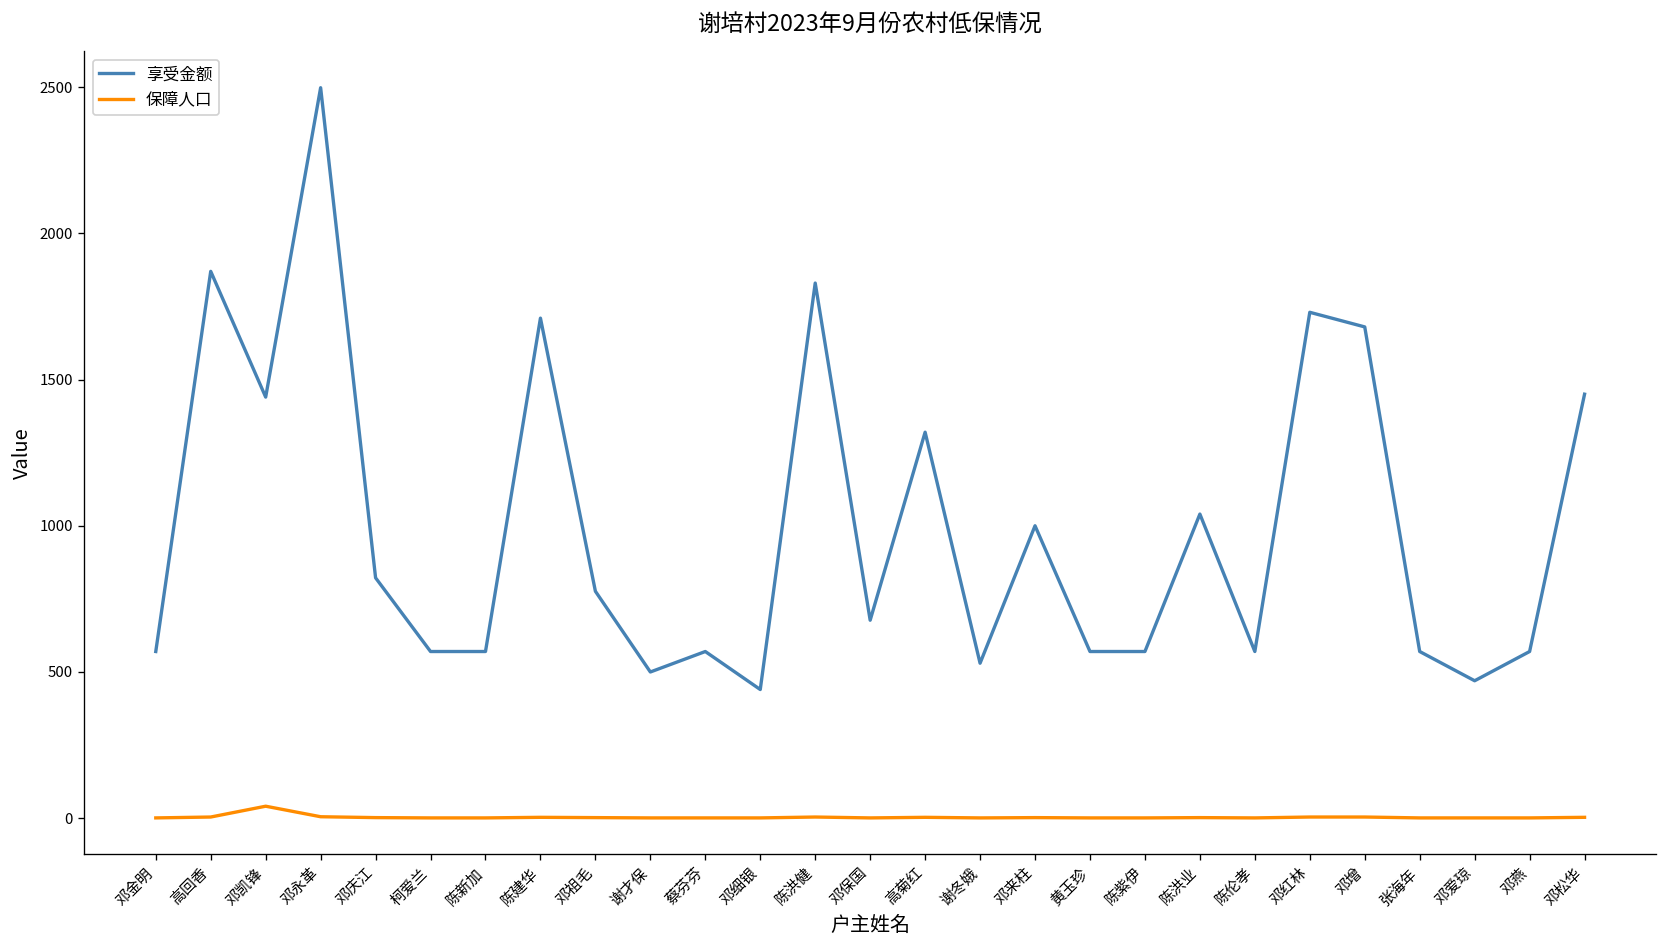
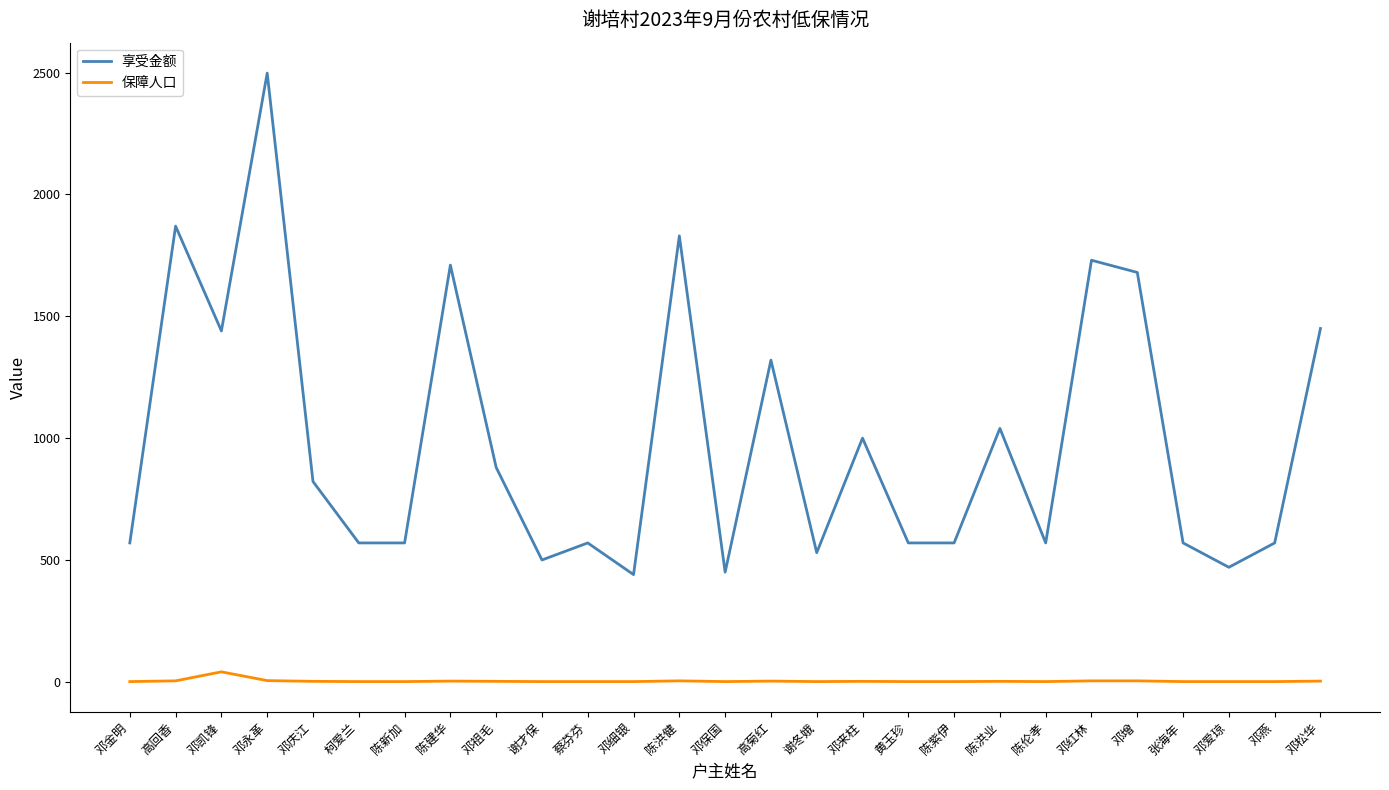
  {
    "享受金额": {
      "邓金明": 570,
      "高回香": 1870,
      "邓凯锋": 1440,
      "邓永革": 2500,
      "邓庆江": 820,
      "柯爱兰": 570,
      "陈新加": 570,
      "陈建华": 1710,
-     "邓祖毛": 780,
+     "邓祖毛": 880,
      "谢才保": 500,
      "蔡芬芬": 570,
      "邓细银": 440,
      "陈洪健": 1830,
-     "邓保国": 680,
+     "邓保国": 450,
      "高菊红": 1320,
      "谢冬娥": 530,
      "邓来柱": 1000,
      "黄玉珍": 570,
      "陈紫伊": 570,
      "陈洪业": 1040,
      "陈伦孝": 570,
      "邓红林": 1730,
      "邓增": 1680,
      "张海年": 570,
      "邓爱琼": 470,
      "邓燕": 570,
      "邓松华": 1450
    },
    "保障人口": {
      "邓金明": 0,
      "高回香": 0,
      "邓凯锋": 40,
      "邓永革": 10,
      "邓庆江": 0,
      "柯爱兰": 0,
      "陈新加": 0,
      "陈建华": 0,
      "邓祖毛": 0,
      "谢才保": 0,
      "蔡芬芬": 0,
      "邓细银": 0,
      "陈洪健": 0,
      "邓保国": 0,
      "高菊红": 0,
      "谢冬娥": 0,
      "邓来柱": 0,
      "黄玉珍": 0,
      "陈紫伊": 0,
      "陈洪业": 0,
      "陈伦孝": 0,
      "邓红林": 0,
      "邓增": 0,
      "张海年": 0,
      "邓爱琼": 0,
      "邓燕": 0,
      "邓松华": 0
    }
  }
